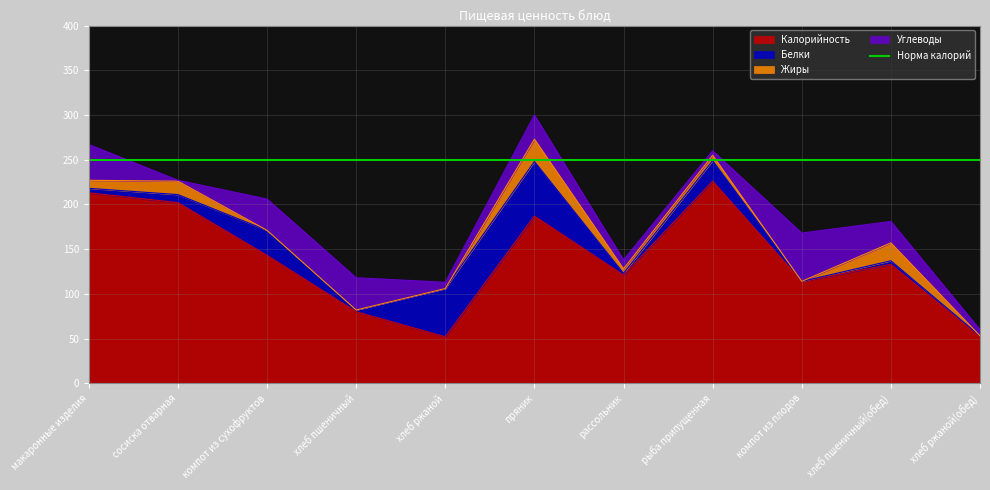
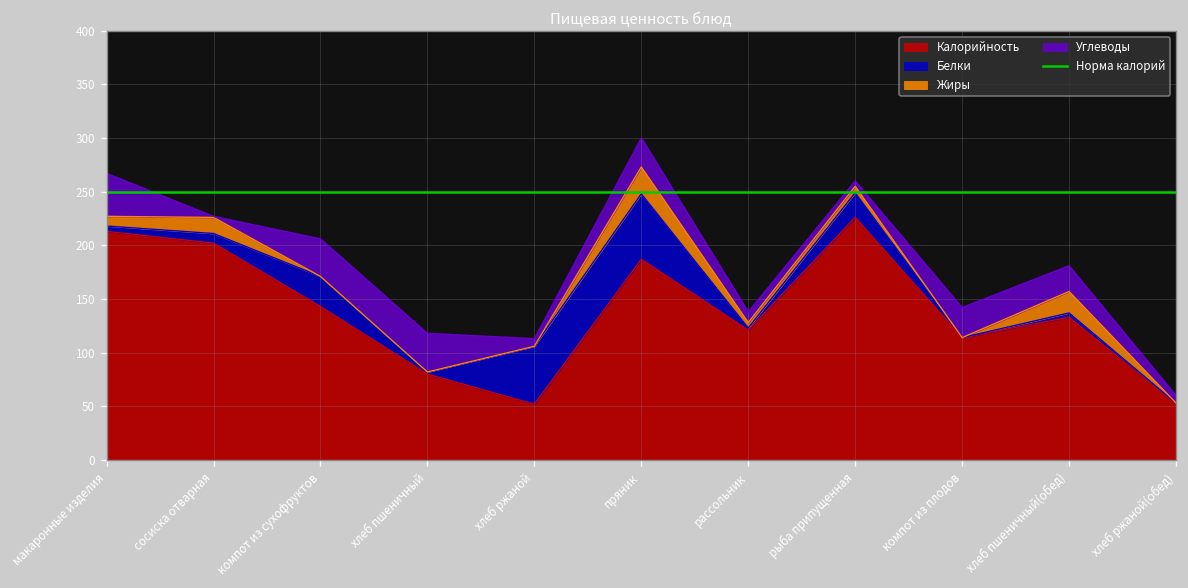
  {
    "Калорийность": {
      "макаронные изделия": 210,
      "сосиска отварная": 200,
      "компот из сухофруктов": 140,
      "хлеб ржаной": 50,
      "пряник": 190,
      "рыба припущенная": 230,
      "хлеб пшеничный(обед)": 130
    },
    "Белки": {
      "макаронные изделия": 10,
      "сосиска отварная": 10,
      "пряник": 60,
      "рыба припущенная": 20,
      "хлеб пшеничный(обед)": 0
    },
    "Жиры": {
      "макаронные изделия": 10,
      "пряник": 30,
      "рассольник": 10,
      "рыба припущенная": 10,
      "хлеб пшеничный(обед)": 20
    },
    "Углеводы": {
      "макаронные изделия": 40,
      "компот из сухофруктов": 40,
      "хлеб пшеничный": 40,
      "хлеб ржаной": 10,
      "пряник": 30,
      "рассольник": 10,
      "рыба припущенная": 10,
-     "компот из плодов": 50,
+     "компот из плодов": 30,
      "хлеб пшеничный(обед)": 20,
      "хлеб ржаной(обед)": 10
    }
  }
